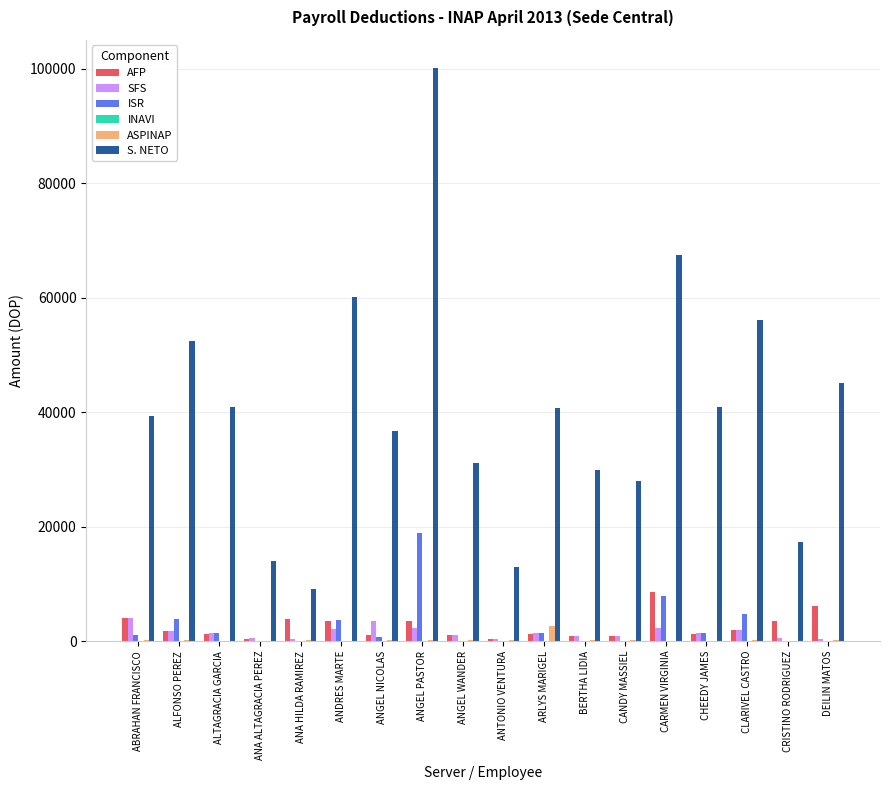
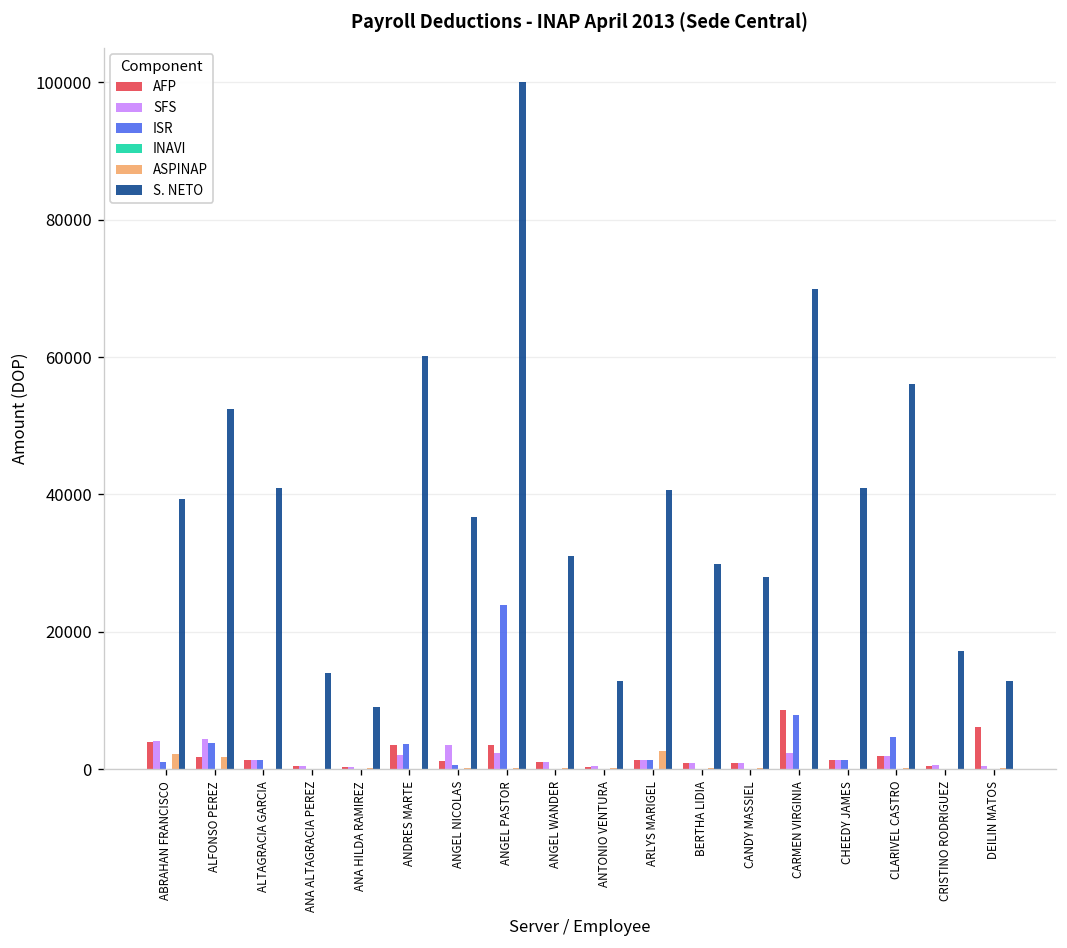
  {
    "AFP": {
      "ABRAHAN FRANCISCO": 4000,
      "ALFONSO PEREZ": 2000,
      "ALTAGRACIA GARCIA": 1000,
-     "ANA HILDA RAMIREZ": 4000,
+     "ANA HILDA RAMIREZ": 0,
      "ANDRES MARTE": 4000,
      "ANGEL NICOLAS": 1000,
      "ANGEL PASTOR": 4000,
      "ANGEL WANDER": 1000,
      "ARLYS MARIGEL": 1000,
      "BERTHA LIDIA": 1000,
      "CANDY MASSIEL": 1000,
      "CARMEN VIRGINIA": 9000,
      "CHEEDY JAMES": 1000,
      "CLARIVEL CASTRO": 2000,
-     "CRISTINO RODRIGUEZ": 3000,
+     "CRISTINO RODRIGUEZ": 1000,
      "DEILIN MATOS": 6000
    },
    "SFS": {
      "ABRAHAN FRANCISCO": 4000,
-     "ALFONSO PEREZ": 2000,
+     "ALFONSO PEREZ": 4000,
      "ALTAGRACIA GARCIA": 1000,
      "ANA ALTAGRACIA PEREZ": 0,
      "ANDRES MARTE": 2000,
      "ANGEL NICOLAS": 4000,
      "ANGEL PASTOR": 2000,
      "ANGEL WANDER": 1000,
      "ARLYS MARIGEL": 1000,
      "BERTHA LIDIA": 1000,
      "CANDY MASSIEL": 1000,
      "CARMEN VIRGINIA": 2000,
      "CHEEDY JAMES": 1000,
      "CLARIVEL CASTRO": 2000,
      "CRISTINO RODRIGUEZ": 1000
    },
    "ISR": {
      "ABRAHAN FRANCISCO": 1000,
      "ALFONSO PEREZ": 4000,
      "ALTAGRACIA GARCIA": 1000,
      "ANA ALTAGRACIA PEREZ": 0,
      "ANA HILDA RAMIREZ": 0,
      "ANDRES MARTE": 4000,
      "ANGEL NICOLAS": 1000,
-     "ANGEL PASTOR": 19000,
+     "ANGEL PASTOR": 24000,
      "ANGEL WANDER": 0,
      "ANTONIO VENTURA": 0,
      "ARLYS MARIGEL": 1000,
      "BERTHA LIDIA": 0,
      "CANDY MASSIEL": 0,
      "CARMEN VIRGINIA": 8000,
      "CHEEDY JAMES": 1000,
      "CLARIVEL CASTRO": 5000,
      "CRISTINO RODRIGUEZ": 0,
      "DEILIN MATOS": 0
    },
    "ASPINAP": {
-     "ABRAHAN FRANCISCO": 0,
-     "ALFONSO PEREZ": 0,
+     "ABRAHAN FRANCISCO": 2000,
+     "ALFONSO PEREZ": 2000,
      "ALTAGRACIA GARCIA": 0,
      "ANA ALTAGRACIA PEREZ": 0,
      "ANDRES MARTE": 0,
      "ARLYS MARIGEL": 3000,
      "CARMEN VIRGINIA": 0,
      "CHEEDY JAMES": 0,
      "CRISTINO RODRIGUEZ": 0
    },
    "S. NETO": {
      "ABRAHAN FRANCISCO": 39000,
      "ALFONSO PEREZ": 52000,
      "ALTAGRACIA GARCIA": 41000,
      "ANA ALTAGRACIA PEREZ": 14000,
      "ANA HILDA RAMIREZ": 9000,
      "ANDRES MARTE": 60000,
      "ANGEL NICOLAS": 37000,
      "ANGEL PASTOR": 100000,
      "ANGEL WANDER": 31000,
      "ANTONIO VENTURA": 13000,
      "ARLYS MARIGEL": 41000,
      "BERTHA LIDIA": 30000,
      "CANDY MASSIEL": 28000,
-     "CARMEN VIRGINIA": 67000,
+     "CARMEN VIRGINIA": 70000,
      "CHEEDY JAMES": 41000,
      "CLARIVEL CASTRO": 56000,
      "CRISTINO RODRIGUEZ": 17000,
-     "DEILIN MATOS": 45000
+     "DEILIN MATOS": 13000
    }
  }
